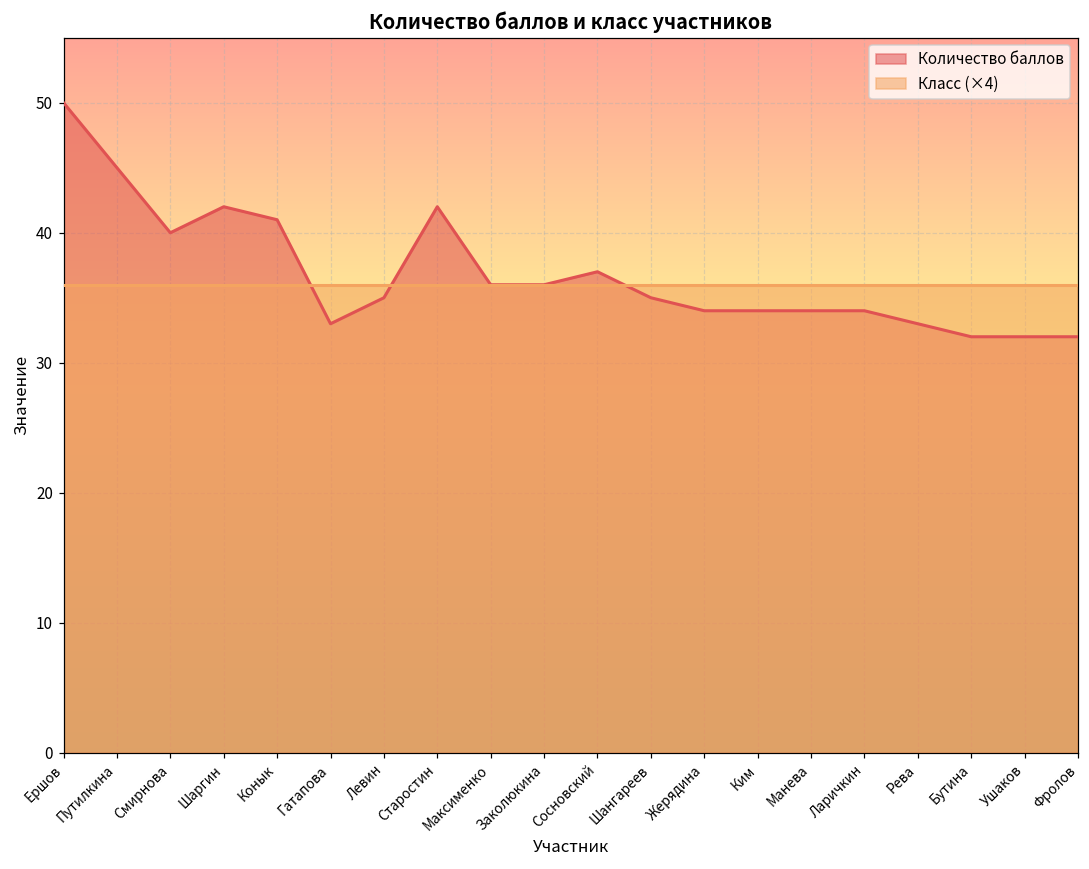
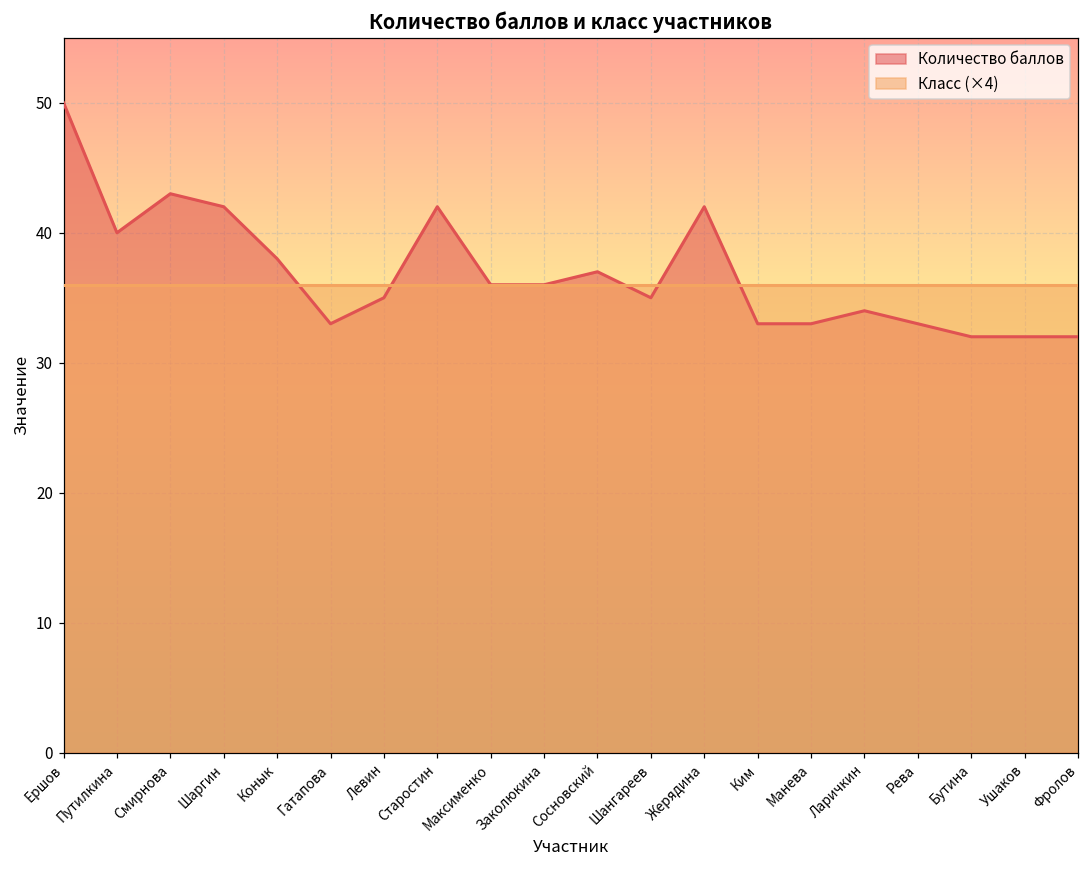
  {
    "Количество баллов": {
      "Ершов": 50,
-     "Путилкина": 45,
-     "Смирнова": 40,
+     "Путилкина": 40,
+     "Смирнова": 43,
      "Шаргин": 42,
-     "Конык": 41,
+     "Конык": 38,
      "Гатапова": 33,
      "Левин": 35,
      "Старостин": 42,
      "Сосновский": 37,
      "Шангареев": 35,
-     "Жерядина": 34,
-     "Ким": 34,
-     "Манева": 34,
+     "Жерядина": 42,
+     "Ким": 33,
+     "Манева": 33,
      "Ларичкин": 34,
      "Рева": 33,
      "Бутина": 32,
      "Ушаков": 32,
      "Фролов": 32
    },
    "Класс (×4)": {
      "Ершов": 36,
      "Путилкина": 36,
      "Смирнова": 36,
      "Шаргин": 36,
      "Конык": 36,
      "Гатапова": 36,
      "Левин": 36,
      "Старостин": 36,
      "Сосновский": 36,
      "Шангареев": 36,
      "Жерядина": 36,
      "Ким": 36,
      "Манева": 36,
      "Ларичкин": 36,
      "Рева": 36,
      "Бутина": 36,
      "Ушаков": 36,
      "Фролов": 36
    }
  }
